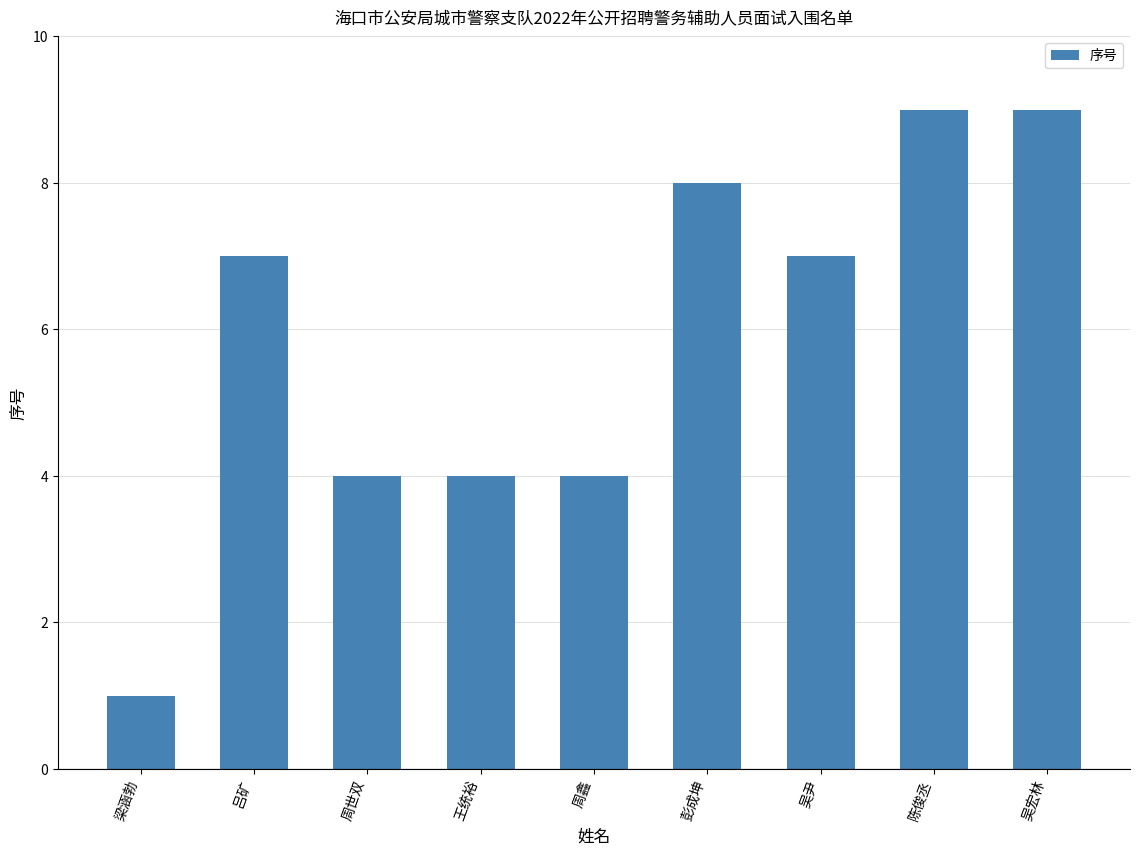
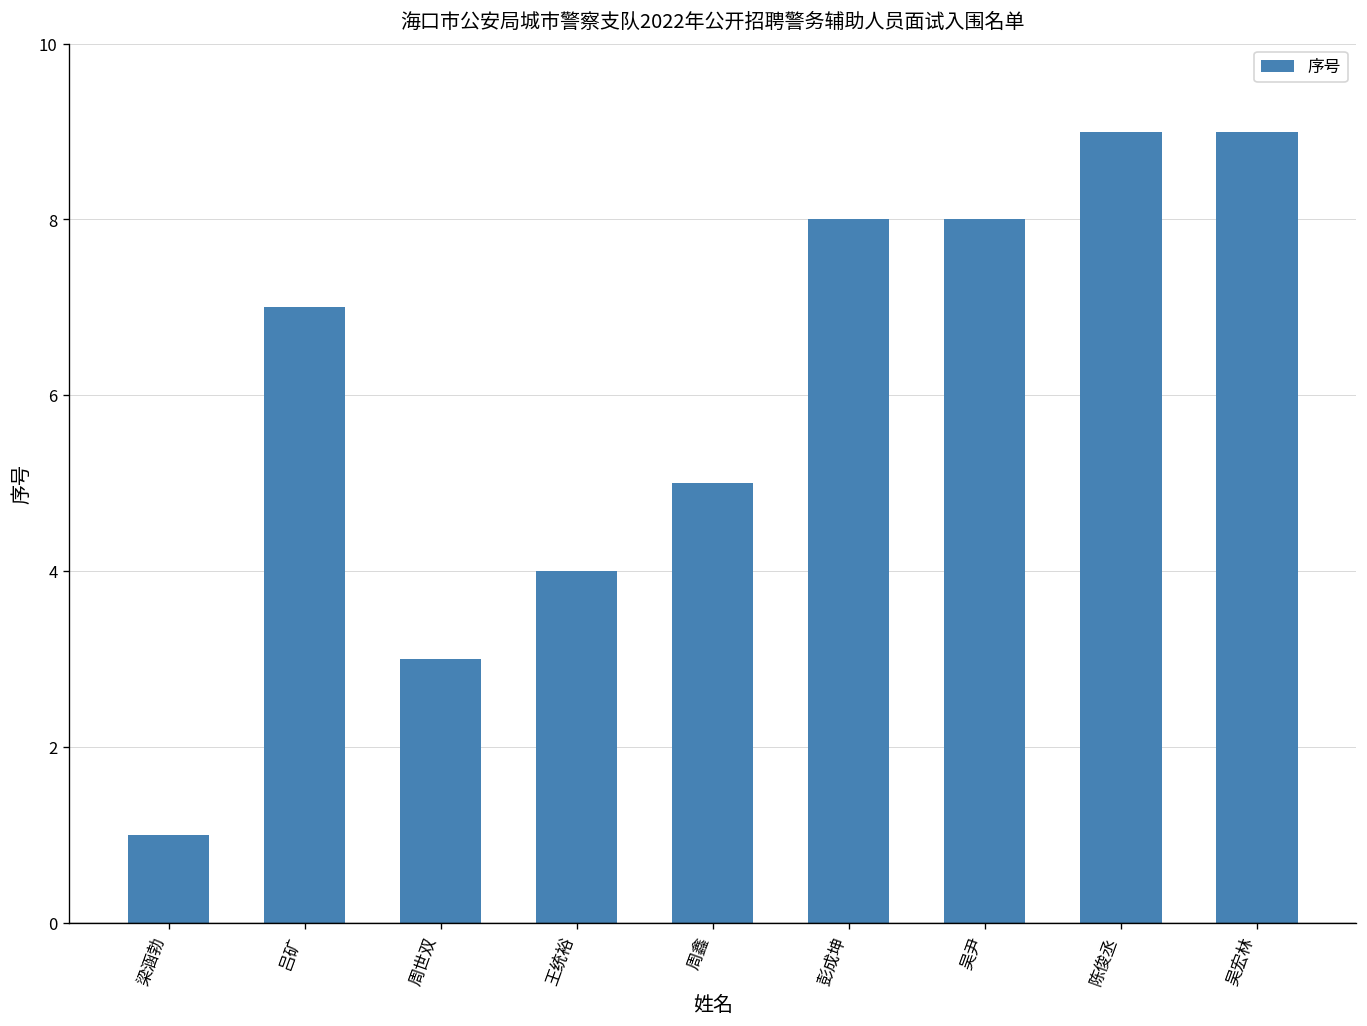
  {
    "梁涵勃": 1,
    "吕矿": 7,
-   "周世双": 4,
+   "周世双": 3,
    "王统裕": 4,
-   "周鑫": 4,
+   "周鑫": 5,
    "彭成坤": 8,
-   "吴尹": 7,
+   "吴尹": 8,
    "陈俊丞": 9,
    "吴宏林": 9
  }
